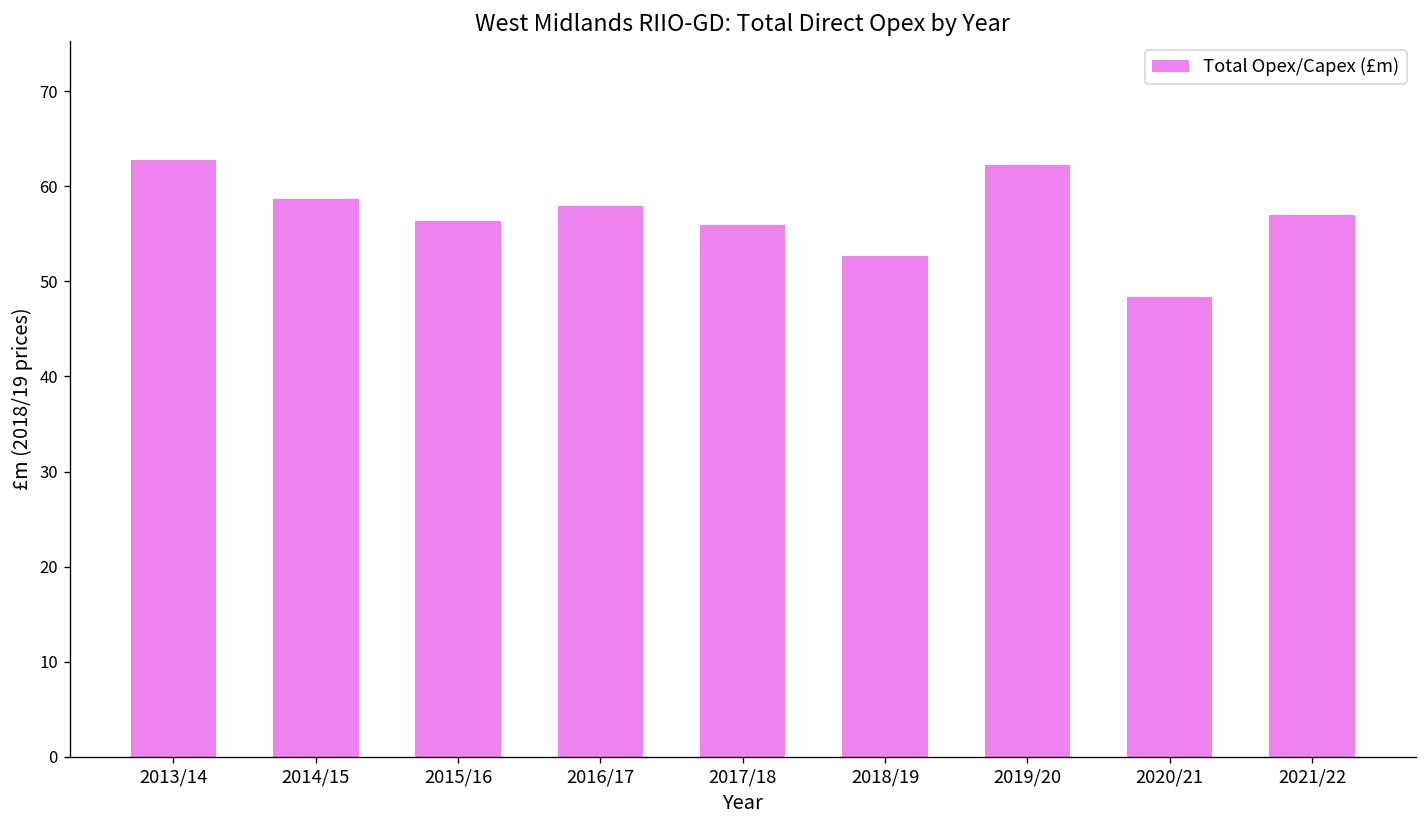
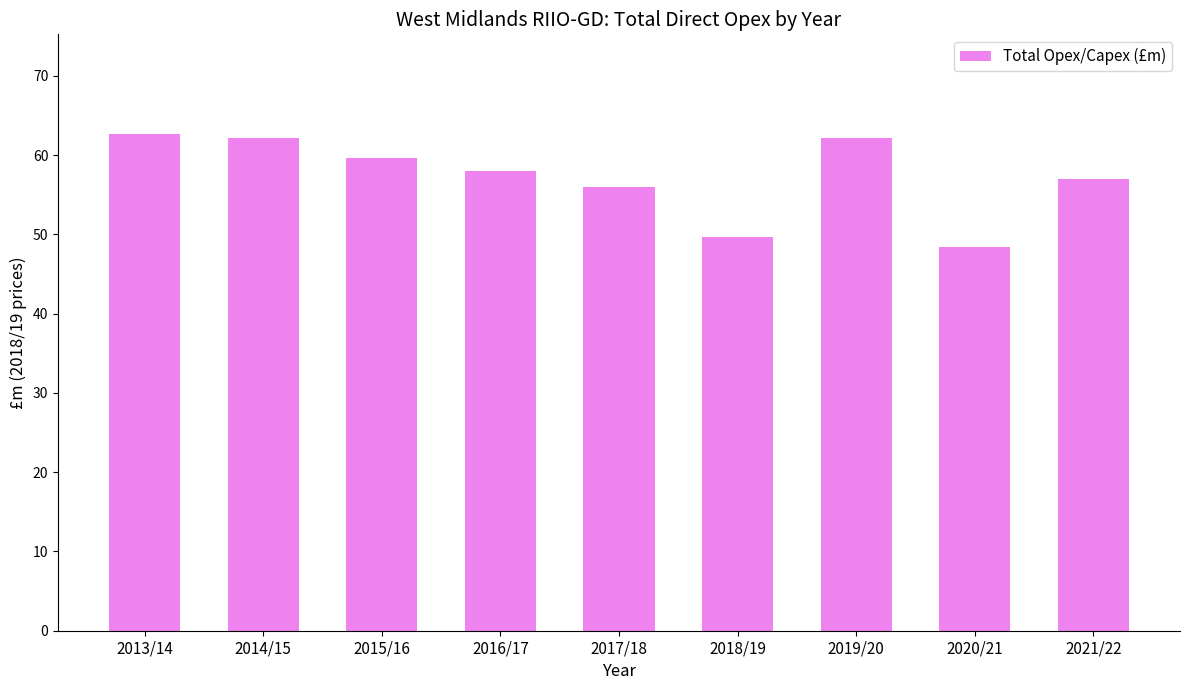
  {
    "2013/14": 63,
-   "2014/15": 59,
-   "2015/16": 56,
+   "2014/15": 62,
+   "2015/16": 60,
    "2016/17": 58,
    "2017/18": 56,
-   "2018/19": 53,
+   "2018/19": 50,
    "2019/20": 62,
    "2020/21": 48,
    "2021/22": 57
  }
